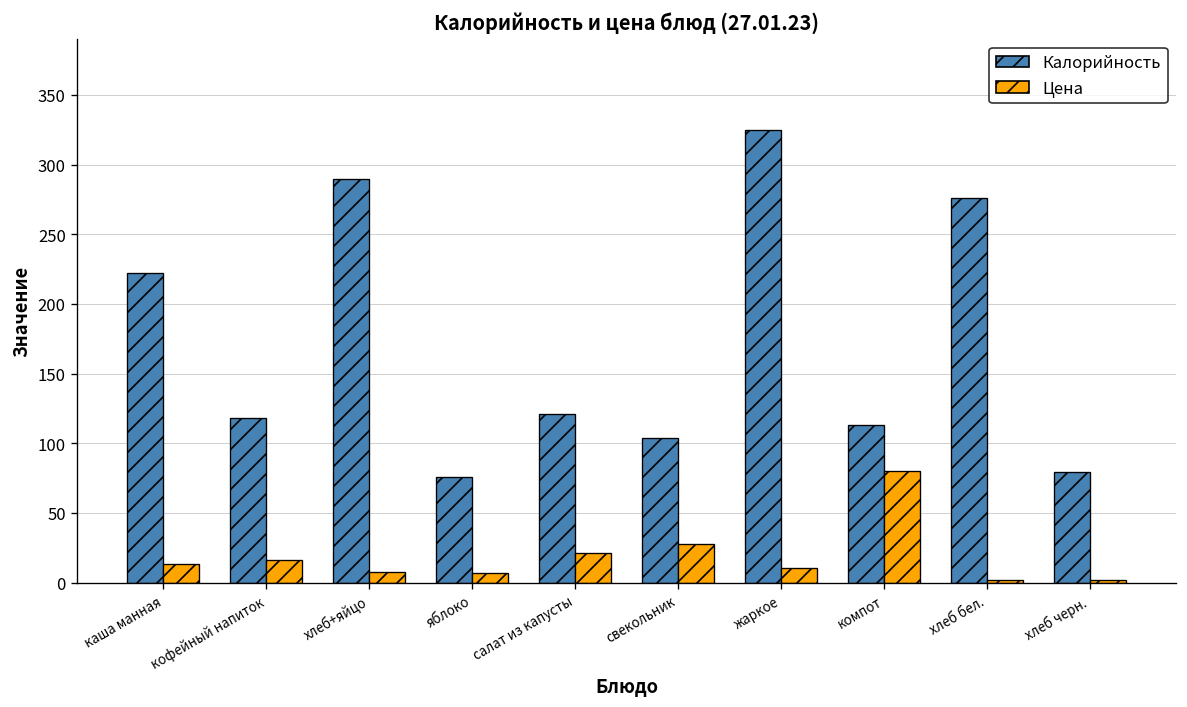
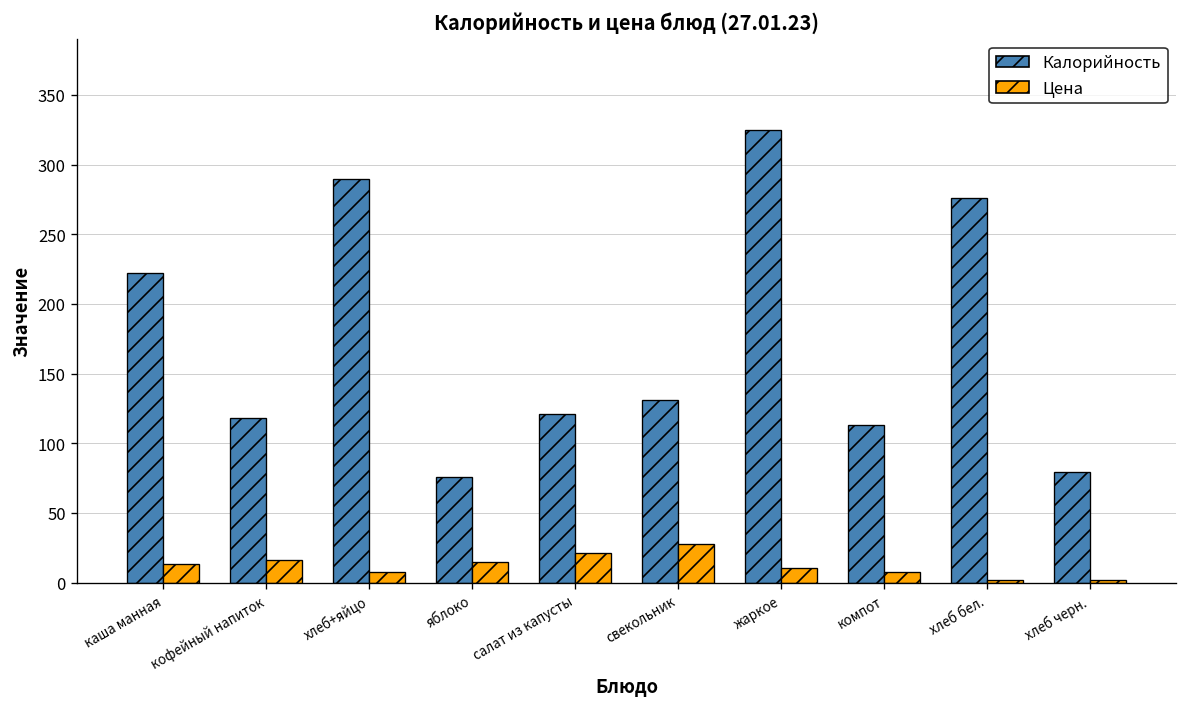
  {
    "Калорийность": {
      "каша манная": 222,
      "кофейный напиток": 118,
      "хлеб+яйцо": 290,
      "яблоко": 76,
      "салат из капусты": 121,
-     "свекольник": 104,
+     "свекольник": 131,
      "жаркое": 325,
      "компот": 113,
      "хлеб бел.": 276,
      "хлеб черн.": 79
    },
    "Цена": {
      "каша манная": 13,
      "кофейный напиток": 16,
      "хлеб+яйцо": 8,
-     "яблоко": 7,
+     "яблоко": 15,
      "салат из капусты": 21,
      "свекольник": 27,
      "жаркое": 10,
-     "компот": 80
+     "компот": 8
    }
  }
